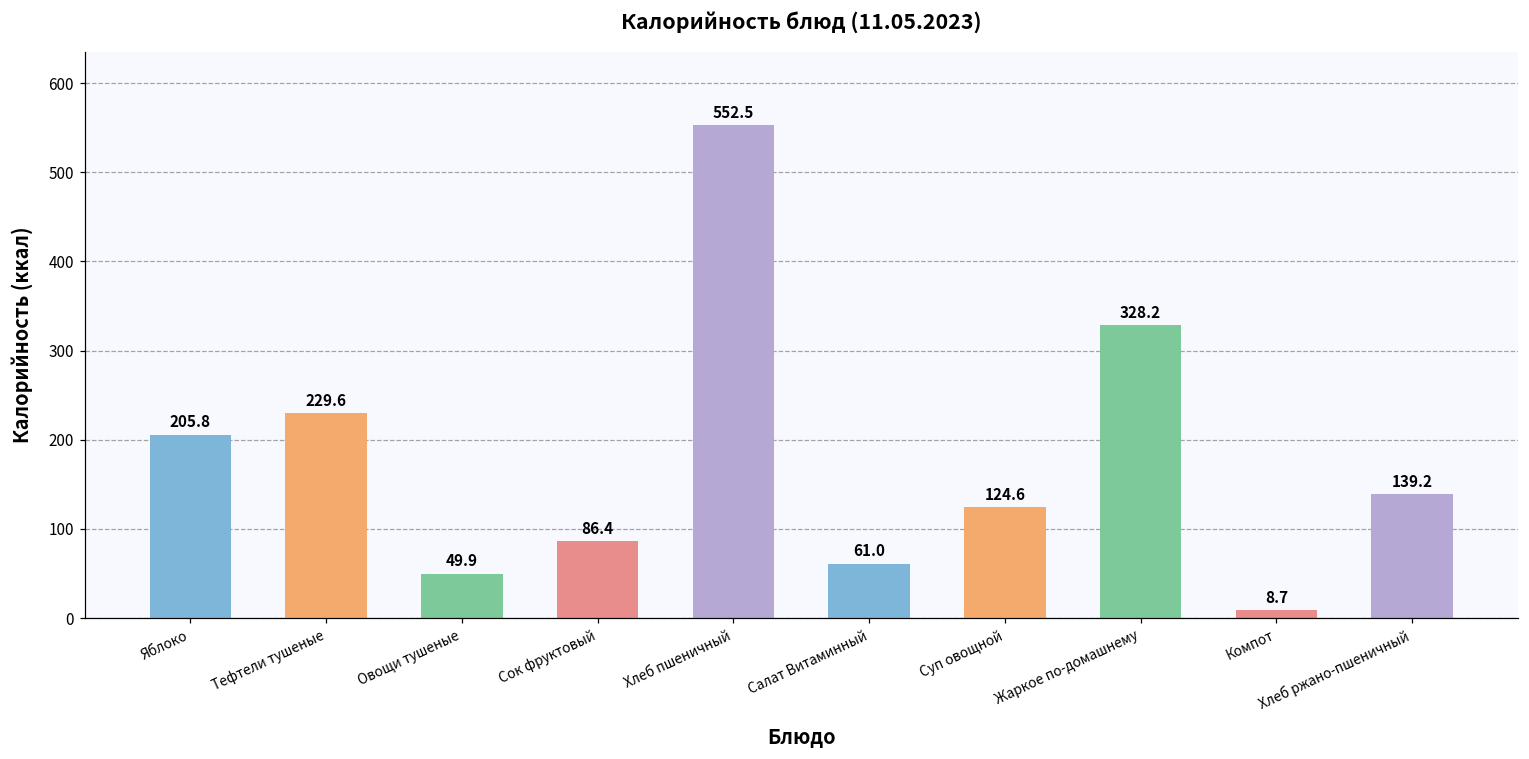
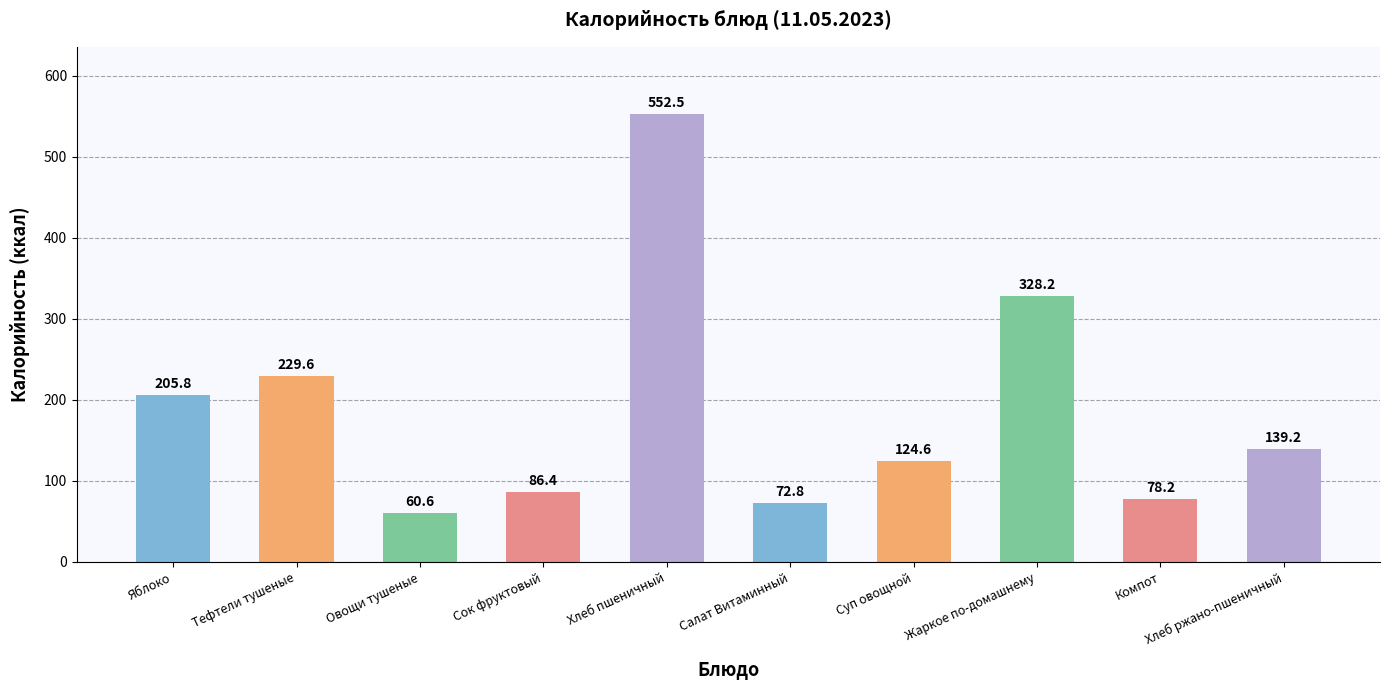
  {
    "Яблоко": 205.8,
    "Тефтели тушеные": 229.6,
-   "Овощи тушеные": 49.9,
+   "Овощи тушеные": 60.6,
    "Сок фруктовый": 86.4,
    "Хлеб пшеничный": 552.5,
-   "Салат Витаминный": 61.0,
+   "Салат Витаминный": 72.8,
    "Суп овощной": 124.6,
    "Жаркое по-домашнему": 328.2,
-   "Компот": 8.7,
+   "Компот": 78.2,
    "Хлеб ржано-пшеничный": 139.2
  }
